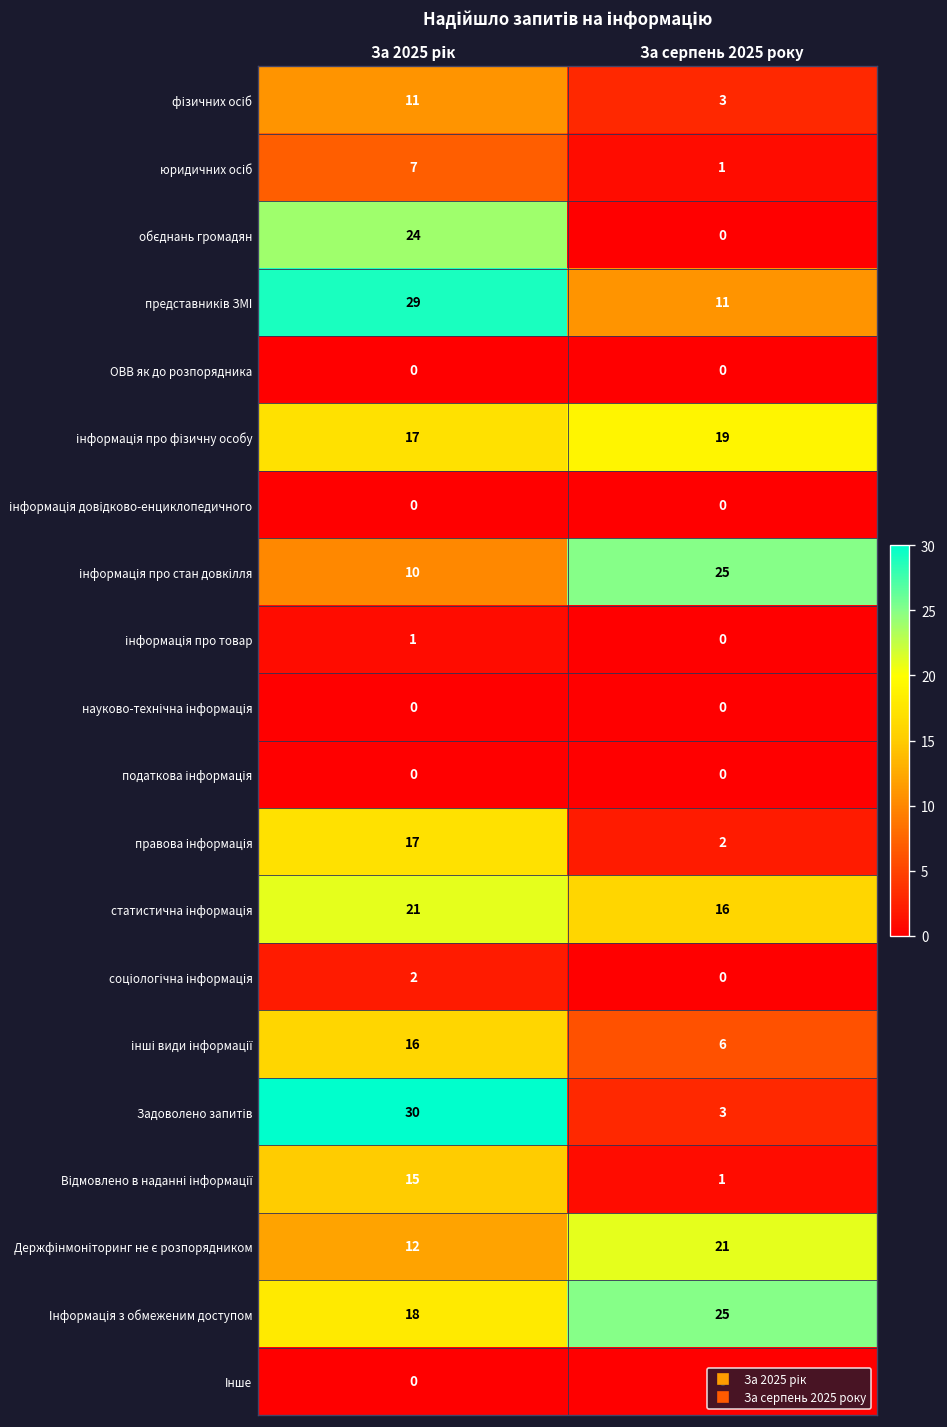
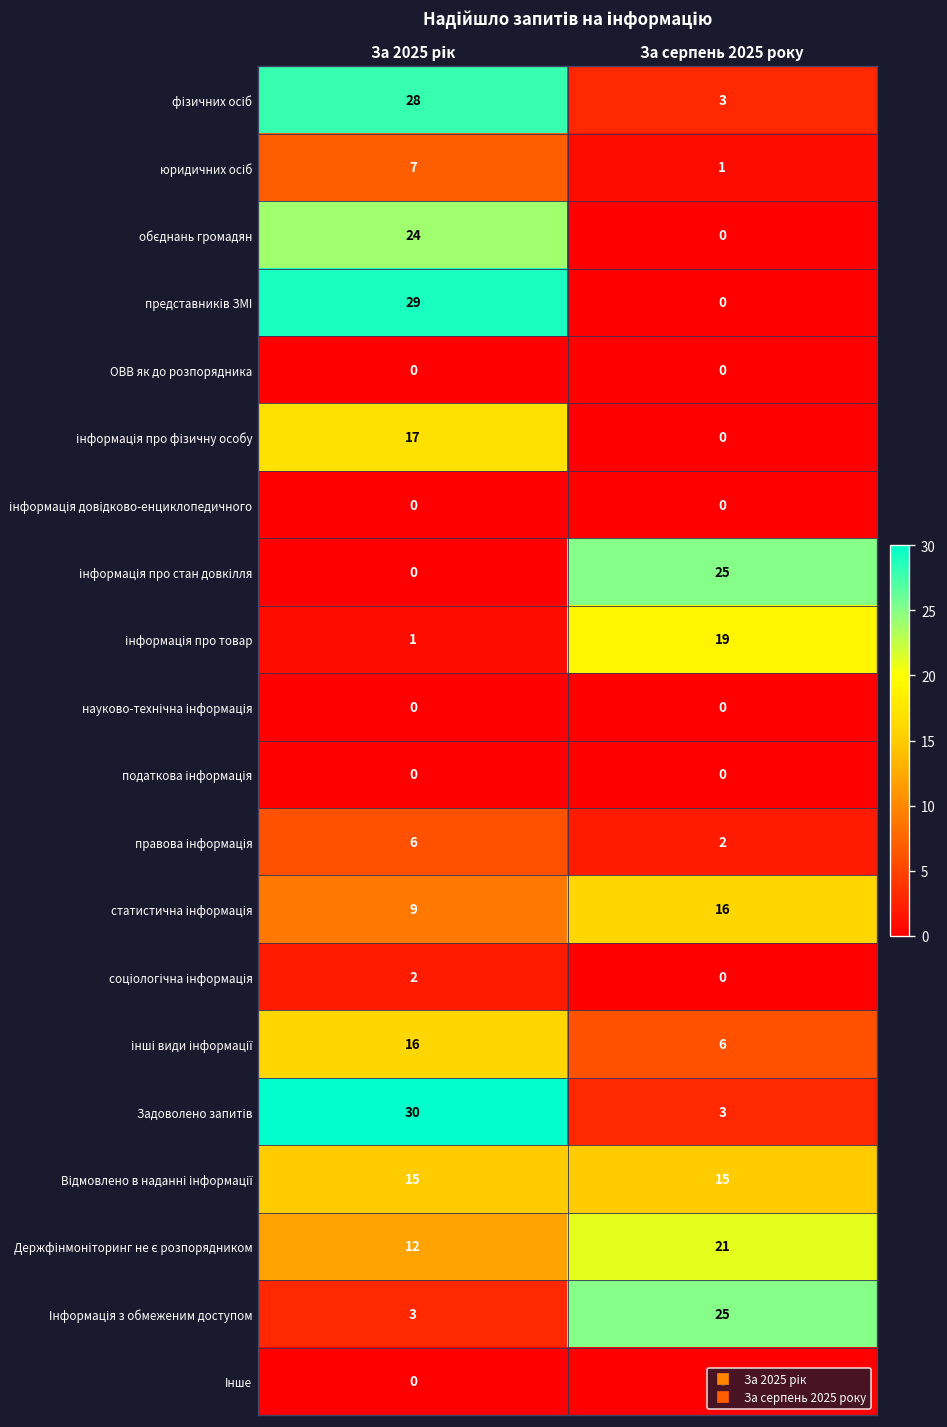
  {
    "фізичних осіб": {
-     "За 2025 рік": 11,
+     "За 2025 рік": 28,
      "За серпень 2025 року": 3
    },
    "юридичних осіб": {
      "За 2025 рік": 7,
      "За серпень 2025 року": 1
    },
    "обєднань громадян": {
      "За 2025 рік": 24,
      "За серпень 2025 року": 0
    },
    "представників ЗМІ": {
      "За 2025 рік": 29,
-     "За серпень 2025 року": 11
+     "За серпень 2025 року": 0
    },
    "ОВВ як до розпорядника": {
      "За 2025 рік": 0,
      "За серпень 2025 року": 0
    },
    "інформація про фізичну особу": {
      "За 2025 рік": 17,
-     "За серпень 2025 року": 19
+     "За серпень 2025 року": 0
    },
    "інформація довідково-енциклопедичного": {
      "За 2025 рік": 0,
      "За серпень 2025 року": 0
    },
    "інформація про стан довкілля": {
-     "За 2025 рік": 10,
+     "За 2025 рік": 0,
      "За серпень 2025 року": 25
    },
    "інформація про товар": {
      "За 2025 рік": 1,
-     "За серпень 2025 року": 0
+     "За серпень 2025 року": 19
    },
    "науково-технічна інформація": {
      "За 2025 рік": 0,
      "За серпень 2025 року": 0
    },
    "податкова інформація": {
      "За 2025 рік": 0,
      "За серпень 2025 року": 0
    },
    "правова інформація": {
-     "За 2025 рік": 17,
+     "За 2025 рік": 6,
      "За серпень 2025 року": 2
    },
    "статистична інформація": {
-     "За 2025 рік": 21,
+     "За 2025 рік": 9,
      "За серпень 2025 року": 16
    },
    "соціологічна інформація": {
      "За 2025 рік": 2,
      "За серпень 2025 року": 0
    },
    "інші види інформації": {
      "За 2025 рік": 16,
      "За серпень 2025 року": 6
    },
    "Задоволено запитів": {
      "За 2025 рік": 30,
      "За серпень 2025 року": 3
    },
    "Відмовлено в наданні інформації": {
      "За 2025 рік": 15,
-     "За серпень 2025 року": 1
+     "За серпень 2025 року": 15
    },
    "Держфінмоніторинг не є розпорядником": {
      "За 2025 рік": 12,
      "За серпень 2025 року": 21
    },
    "Інформація з обмеженим доступом": {
-     "За 2025 рік": 18,
+     "За 2025 рік": 3,
      "За серпень 2025 року": 25
    },
    "Інше": {
      "За 2025 рік": 0
    }
  }
